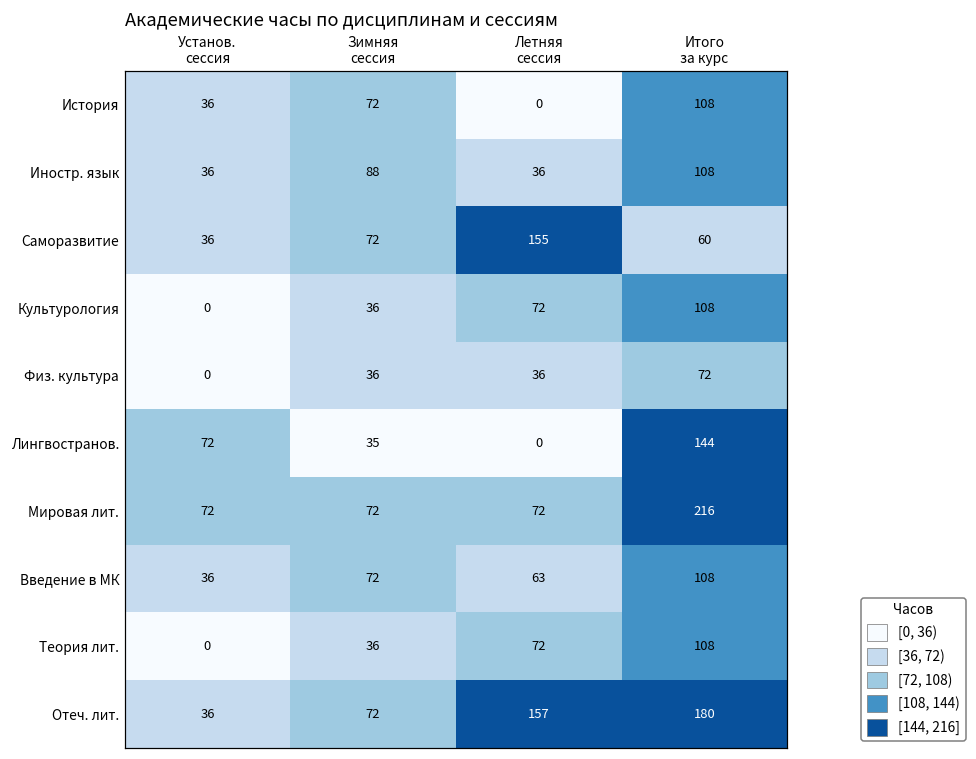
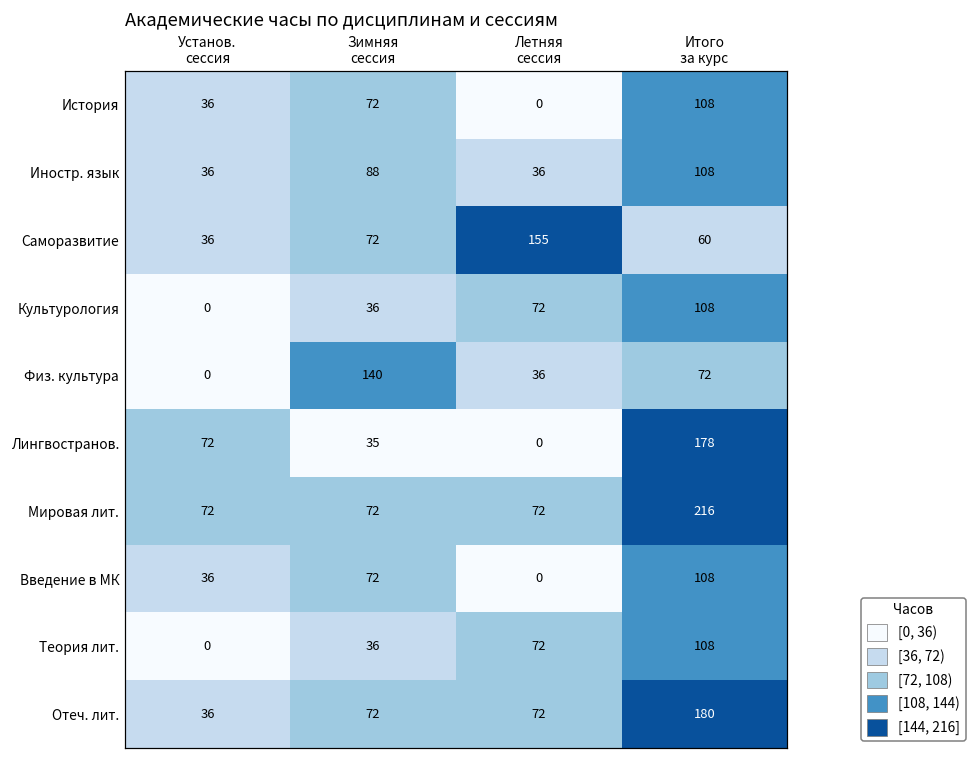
  {
    "История": {
      "Установ. сессия": 36,
      "Зимняя сессия": 72,
      "Летняя сессия": 0,
      "Итого за курс": 108
    },
    "Иностр. язык": {
      "Установ. сессия": 36,
      "Зимняя сессия": 88,
      "Летняя сессия": 36,
      "Итого за курс": 108
    },
    "Саморазвитие": {
      "Установ. сессия": 36,
      "Зимняя сессия": 72,
      "Летняя сессия": 155,
      "Итого за курс": 60
    },
    "Культурология": {
      "Установ. сессия": 0,
      "Зимняя сессия": 36,
      "Летняя сессия": 72,
      "Итого за курс": 108
    },
    "Физ. культура": {
      "Установ. сессия": 0,
-     "Зимняя сессия": 36,
+     "Зимняя сессия": 140,
      "Летняя сессия": 36,
      "Итого за курс": 72
    },
    "Лингвостранов.": {
      "Установ. сессия": 72,
      "Зимняя сессия": 35,
      "Летняя сессия": 0,
-     "Итого за курс": 144
+     "Итого за курс": 178
    },
    "Мировая лит.": {
      "Установ. сессия": 72,
      "Зимняя сессия": 72,
      "Летняя сессия": 72,
      "Итого за курс": 216
    },
    "Введение в МК": {
      "Установ. сессия": 36,
      "Зимняя сессия": 72,
-     "Летняя сессия": 63,
+     "Летняя сессия": 0,
      "Итого за курс": 108
    },
    "Теория лит.": {
      "Установ. сессия": 0,
      "Зимняя сессия": 36,
      "Летняя сессия": 72,
      "Итого за курс": 108
    },
    "Отеч. лит.": {
      "Установ. сессия": 36,
      "Зимняя сессия": 72,
-     "Летняя сессия": 157,
+     "Летняя сессия": 72,
      "Итого за курс": 180
    }
  }
